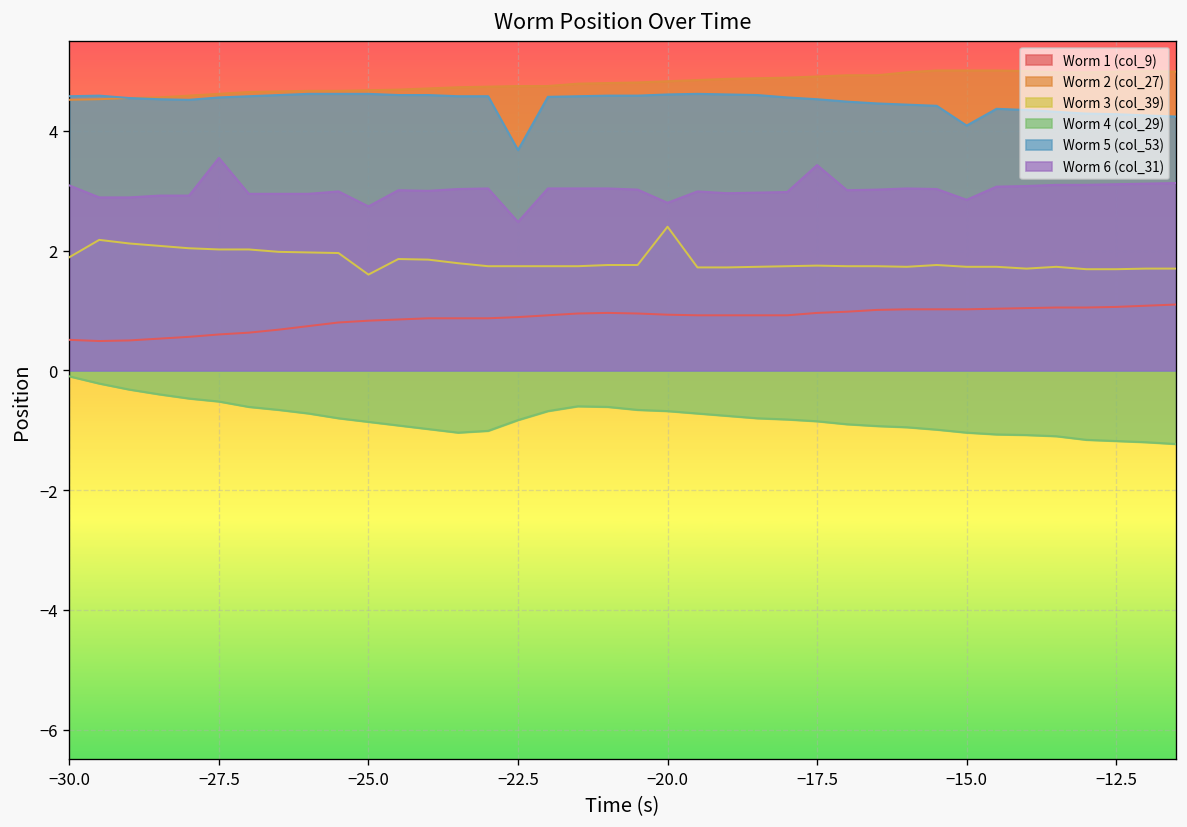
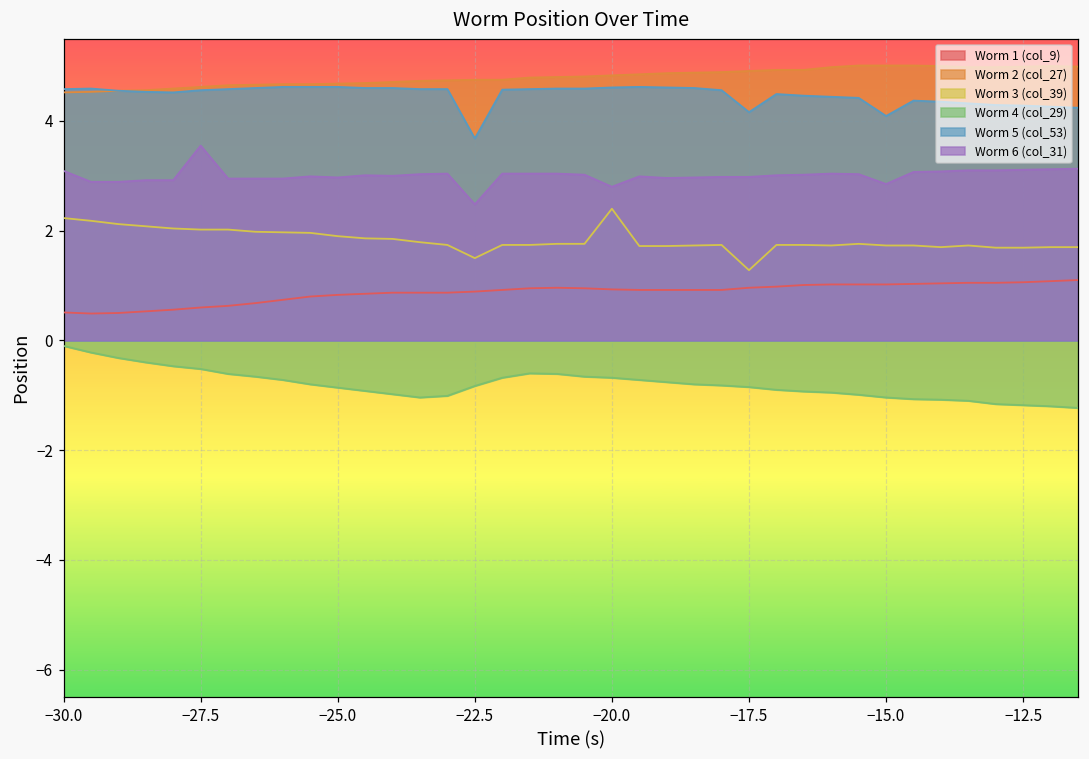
  {
    "Worm 3 (col_39)": {
-     "−30.0": 1.9,
+     "−30.0": 2.2,
      "−27.5": 2.0,
-     "−25.0": 1.6,
-     "−22.5": 1.7,
+     "−25.0": 1.9,
+     "−22.5": 1.5,
      "−20.0": 2.4,
-     "−17.5": 1.8,
+     "−17.5": 1.3,
      "−15.0": 1.7,
      "−12.5": 1.7
    },
    "Worm 5 (col_53)": {
      "−30.0": 4.6,
      "−27.5": 4.6,
      "−25.0": 4.6,
      "−22.5": 3.7,
      "−20.0": 4.6,
-     "−17.5": 4.5,
+     "−17.5": 4.2,
      "−15.0": 4.1
    },
    "Worm 6 (col_31)": {
      "−30.0": 3.1,
      "−27.5": 3.6,
-     "−25.0": 2.7,
+     "−25.0": 3.0,
      "−22.5": 2.5,
      "−20.0": 2.8,
-     "−17.5": 3.4,
+     "−17.5": 3.0,
      "−15.0": 2.9,
      "−12.5": 3.1
    }
  }
